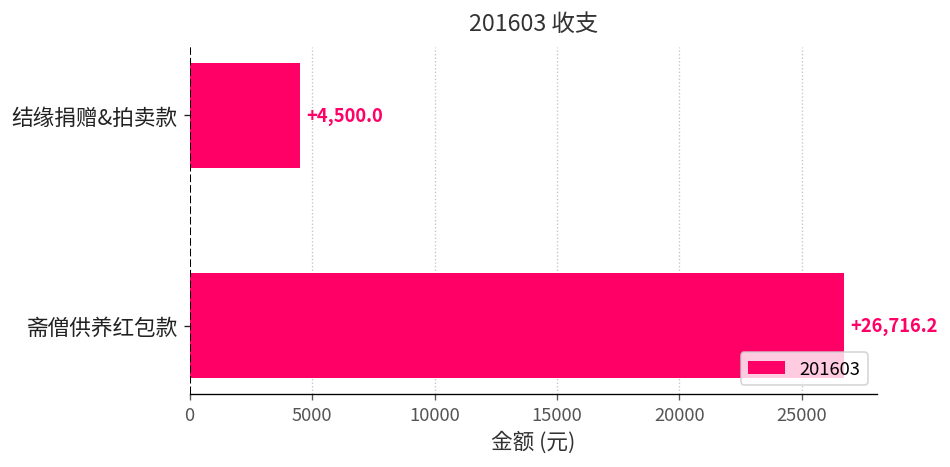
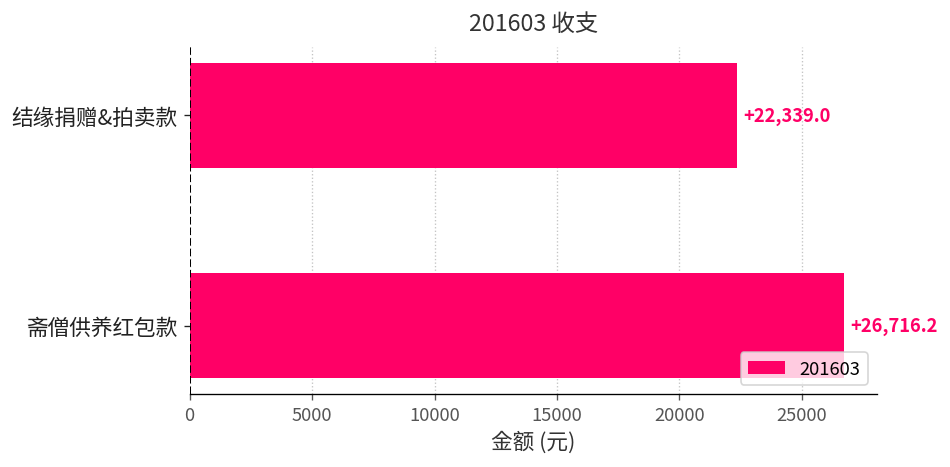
  {
-   "结缘捐赠&拍卖款": "+4,500.0",
+   "结缘捐赠&拍卖款": "+22,339.0",
    "斋僧供养红包款": "+26,716.2"
  }
